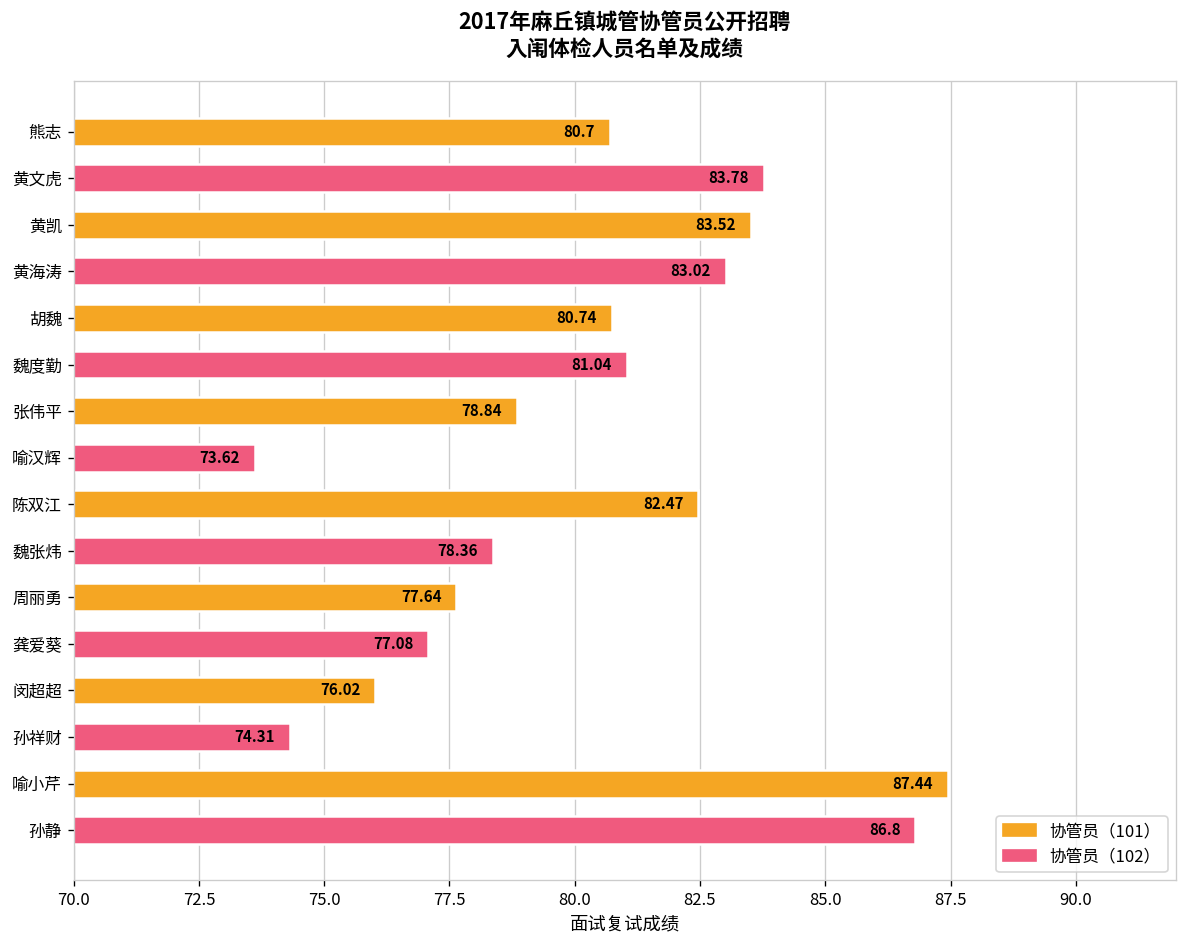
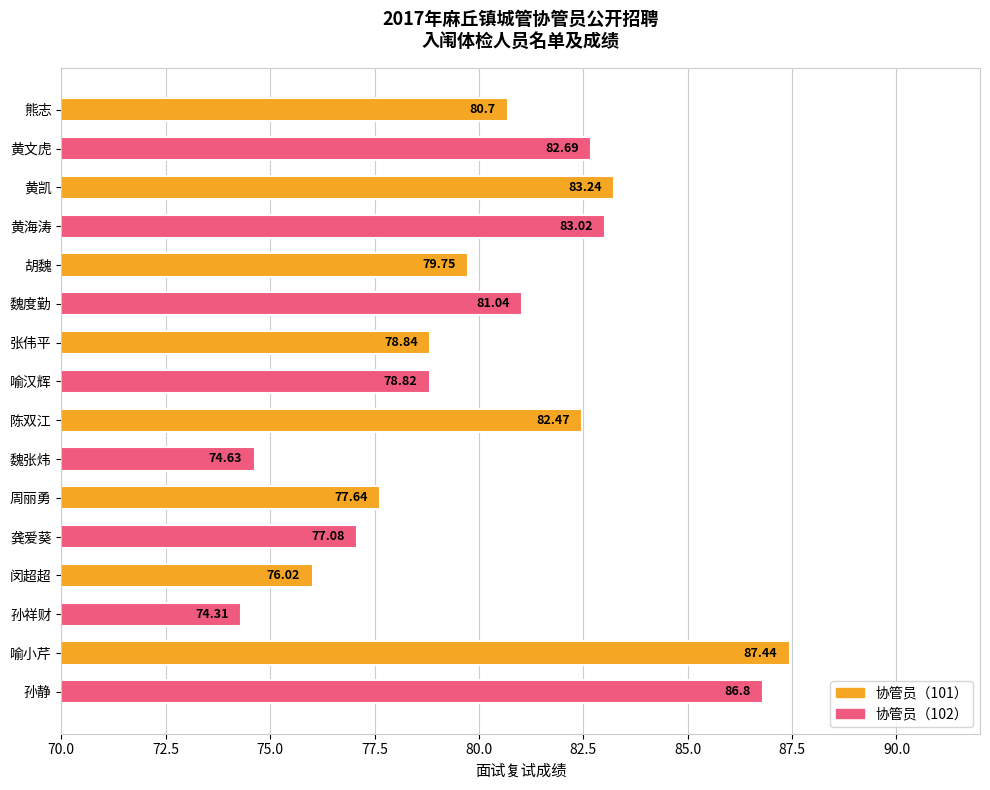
  {
    "熊志": 80.7,
-   "黄文虎": 83.78,
-   "黄凯": 83.52,
+   "黄文虎": 82.69,
+   "黄凯": 83.24,
    "黄海涛": 83.02,
-   "胡魏": 80.74,
+   "胡魏": 79.75,
    "魏度勤": 81.04,
    "张伟平": 78.84,
-   "喻汉辉": 73.62,
+   "喻汉辉": 78.82,
    "陈双江": 82.47,
-   "魏张炜": 78.36,
+   "魏张炜": 74.63,
    "周丽勇": 77.64,
    "龚爱葵": 77.08,
    "闵超超": 76.02,
    "孙祥财": 74.31,
    "喻小芹": 87.44,
    "孙静": 86.8
  }
